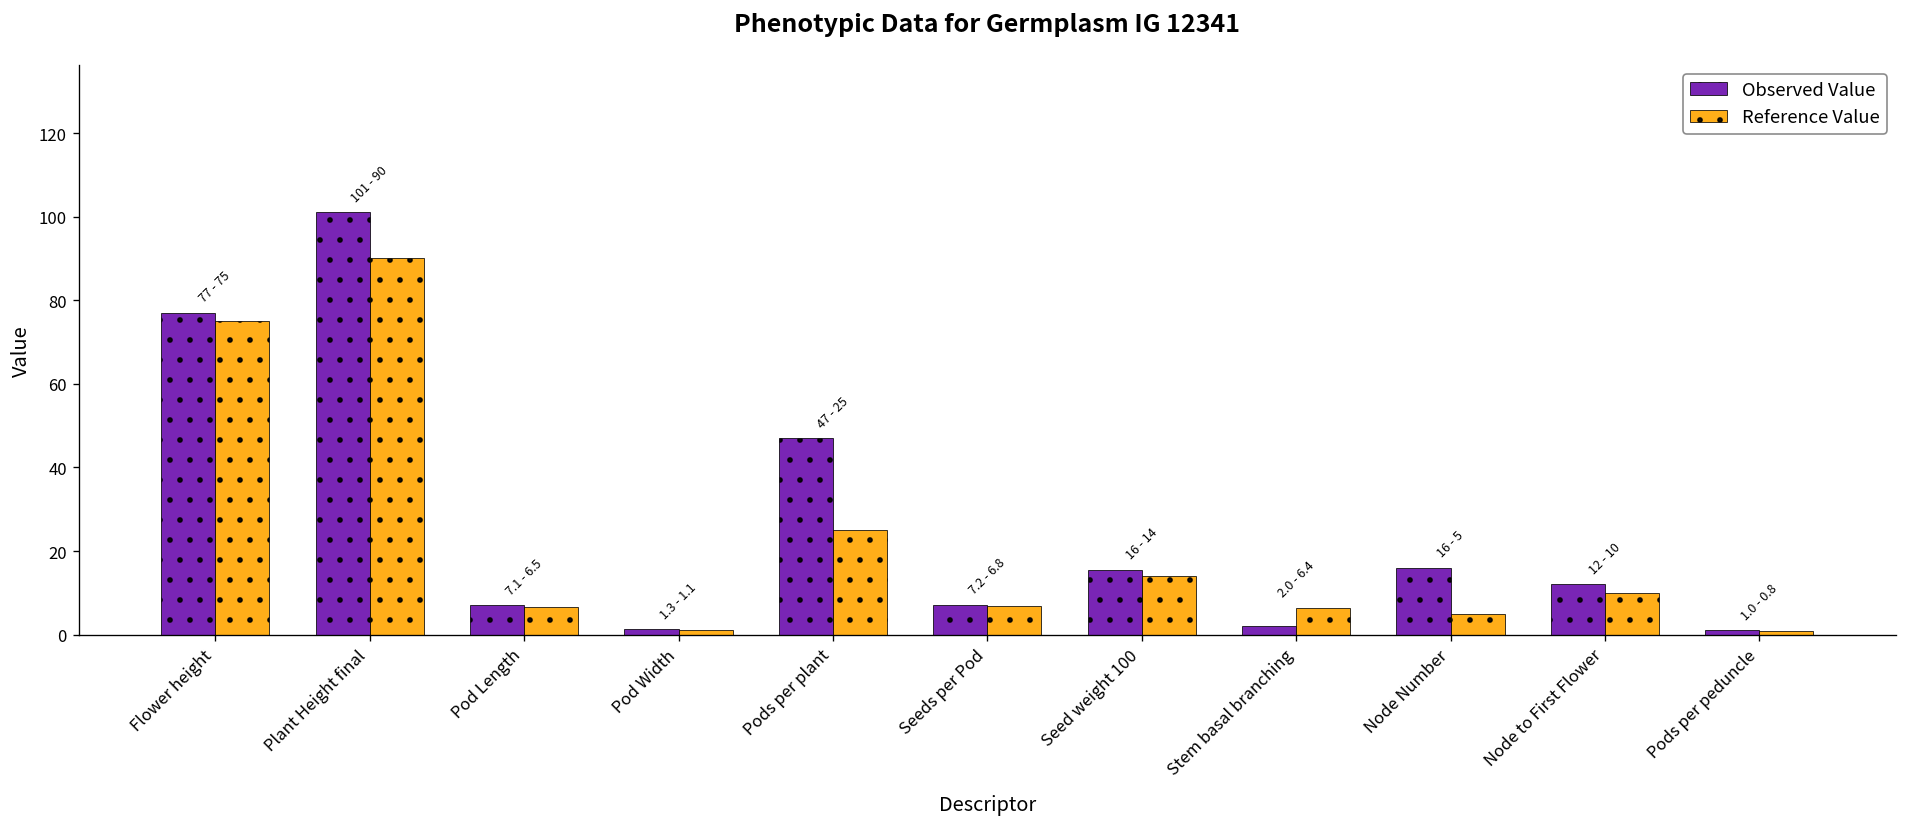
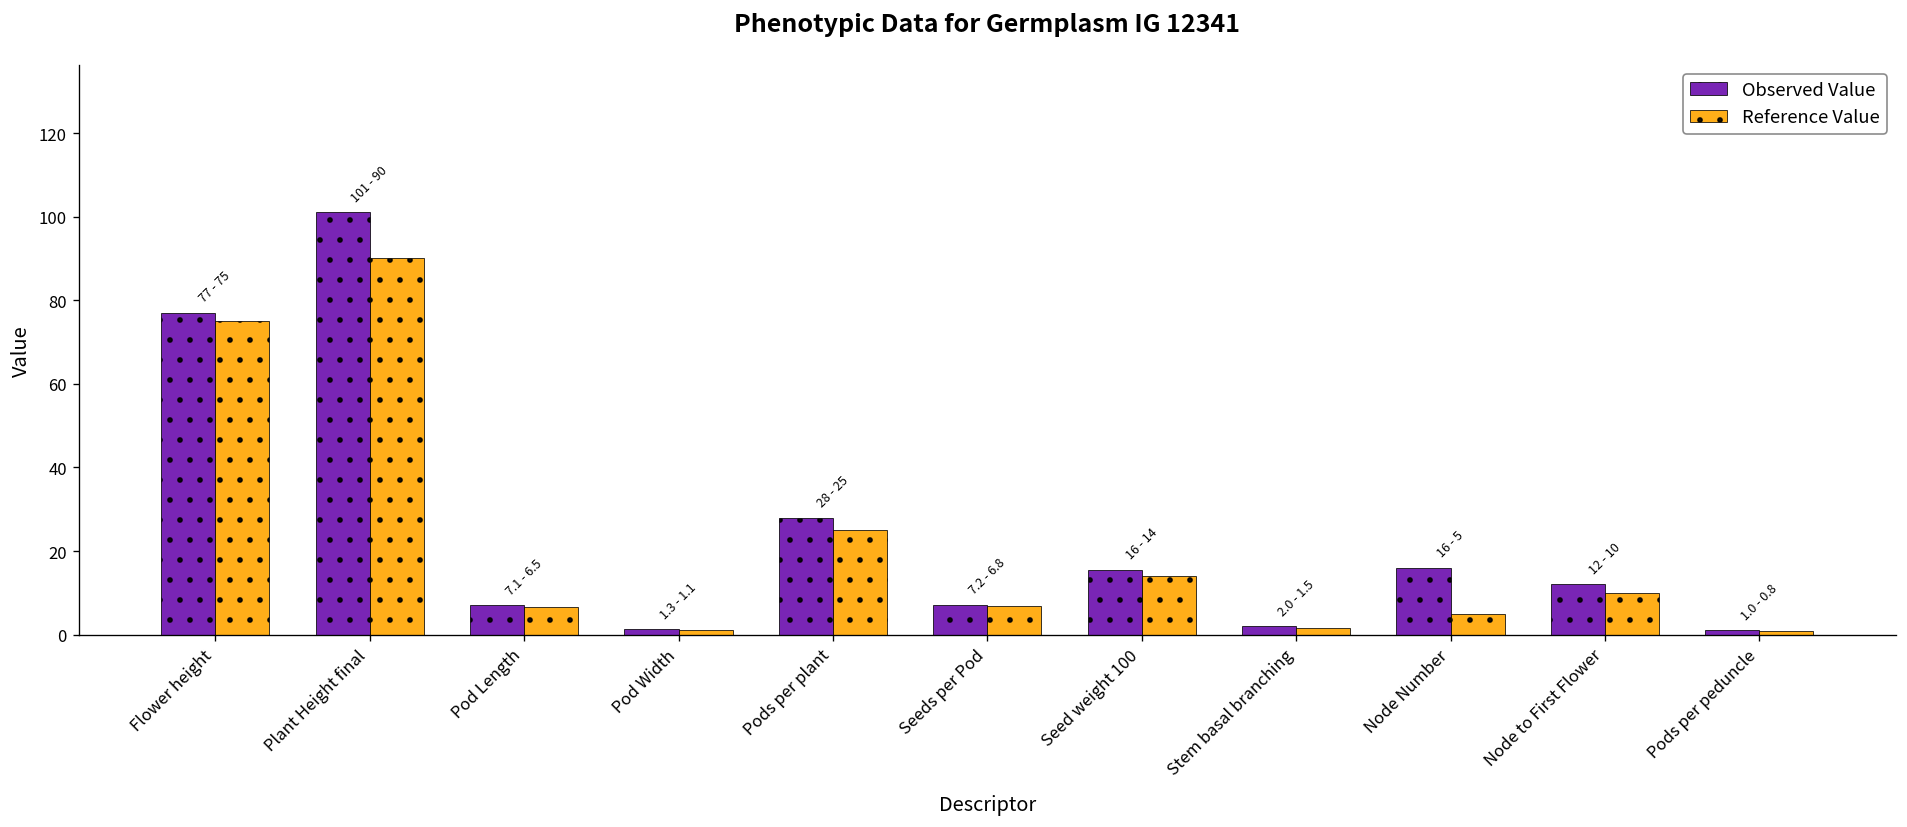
  {
    "Observed Value": {
      "Flower height": 77,
      "Plant Height final": 101,
      "Pod Length": 7.1,
      "Pod Width": 1.3,
-     "Pods per plant": 47,
+     "Pods per plant": 28,
      "Seeds per Pod": 7.2,
      "Seed weight 100": 16,
      "Stem basal branching": 2.0,
      "Node Number": 16,
      "Node to First Flower": 12,
      "Pods per peduncle": 1.0
    },
    "Reference Value": {
      "Flower height": 75,
      "Pod Length": 6.5,
      "Pod Width": 1.1,
      "Seeds per Pod": 6.8,
      "Seed weight 100": 14,
-     "Stem basal branching": 6.4,
+     "Stem basal branching": 1.5,
      "Node to First Flower": 10,
      "Pods per peduncle": 0.8
    }
  }
